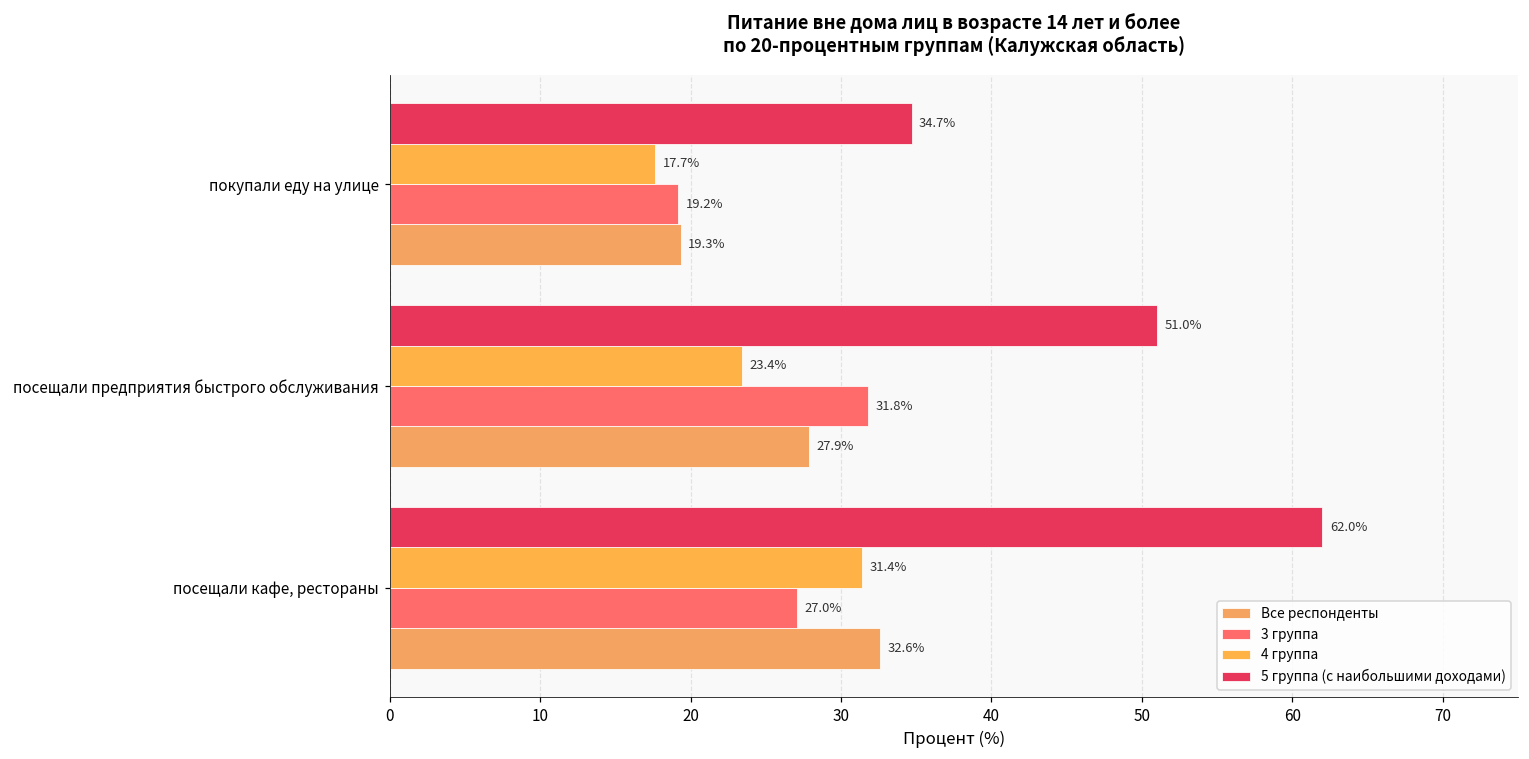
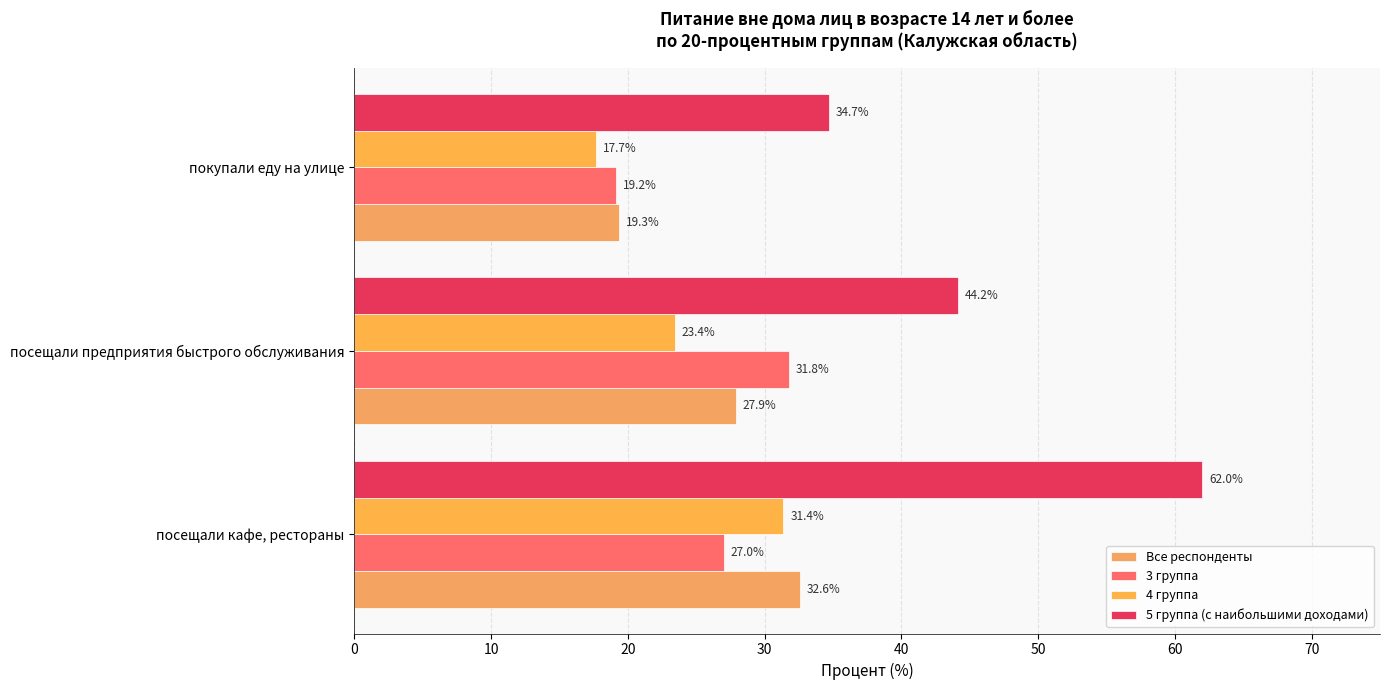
  {
    "5 группа (с наибольшими доходами)": {
      "покупали еду на улице": "34.7%",
-     "посещали предприятия быстрого обслуживания": "51.0%",
+     "посещали предприятия быстрого обслуживания": "44.2%",
      "посещали кафе, рестораны": "62.0%"
    }
  }
